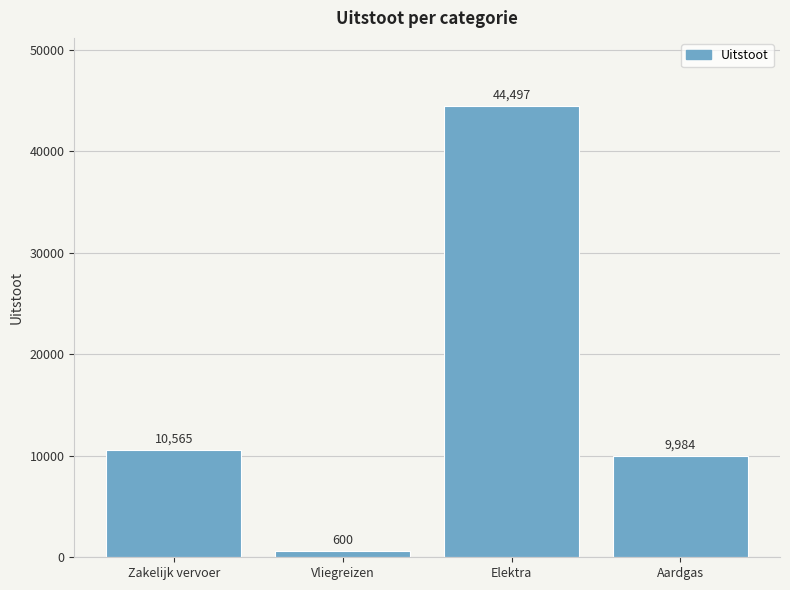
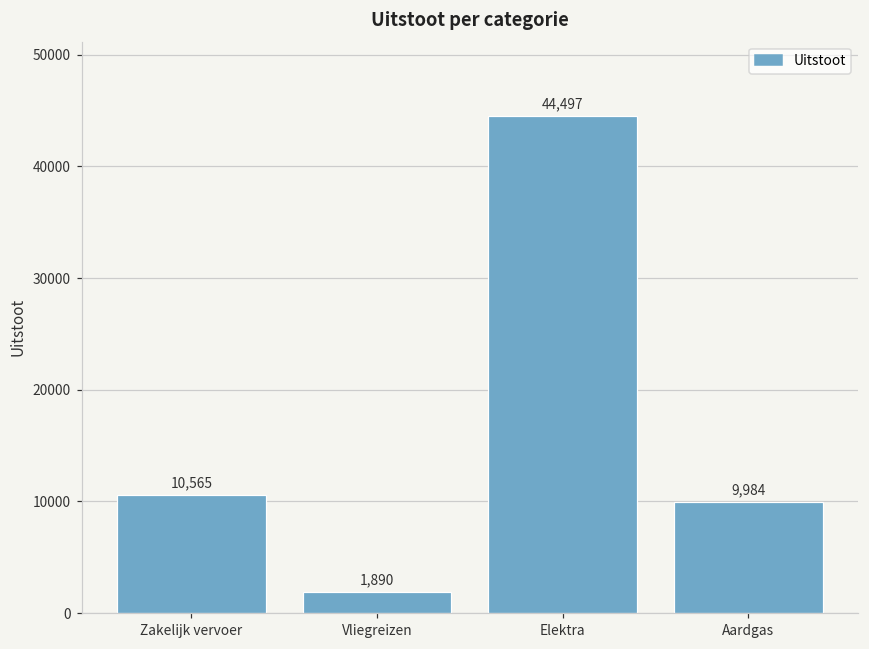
  {
    "Zakelijk vervoer": "10,565",
-   "Vliegreizen": "600",
+   "Vliegreizen": "1,890",
    "Elektra": "44,497",
    "Aardgas": "9,984"
  }
